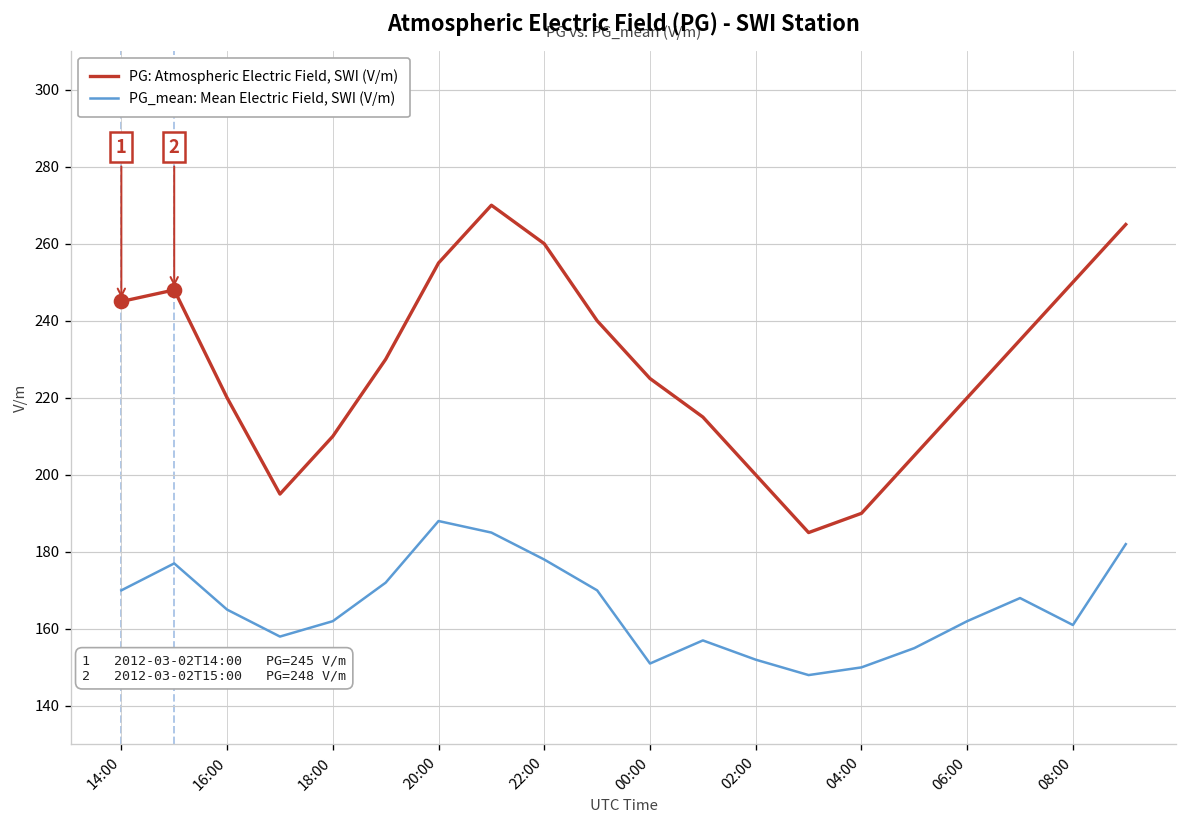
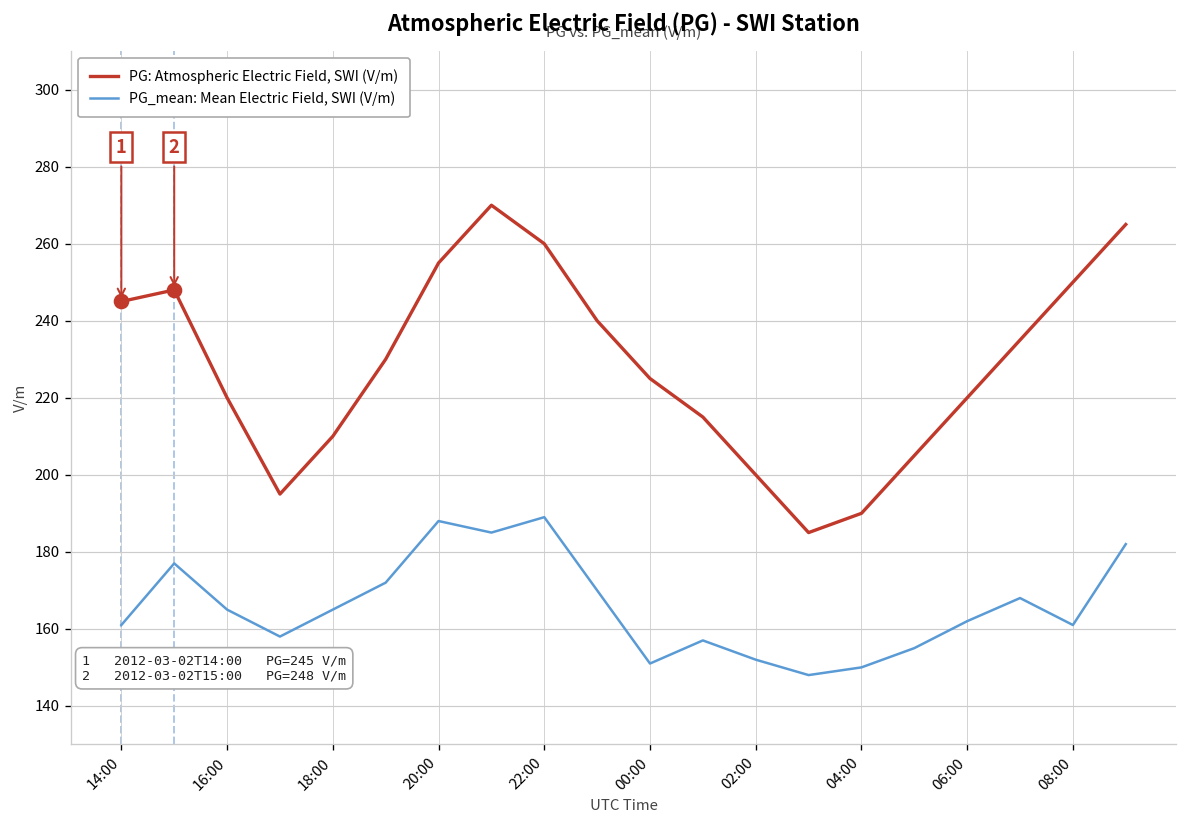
  {
    "PG_mean: Mean Electric Field, SWI (V/m)": {
-     "14:00": 170,
+     "14:00": 161,
      "16:00": 165,
-     "18:00": 162,
+     "18:00": 165,
      "20:00": 188,
-     "22:00": 178,
+     "22:00": 189,
      "00:00": 151,
      "02:00": 152,
      "04:00": 150,
      "06:00": 162,
      "08:00": 161
    }
  }
